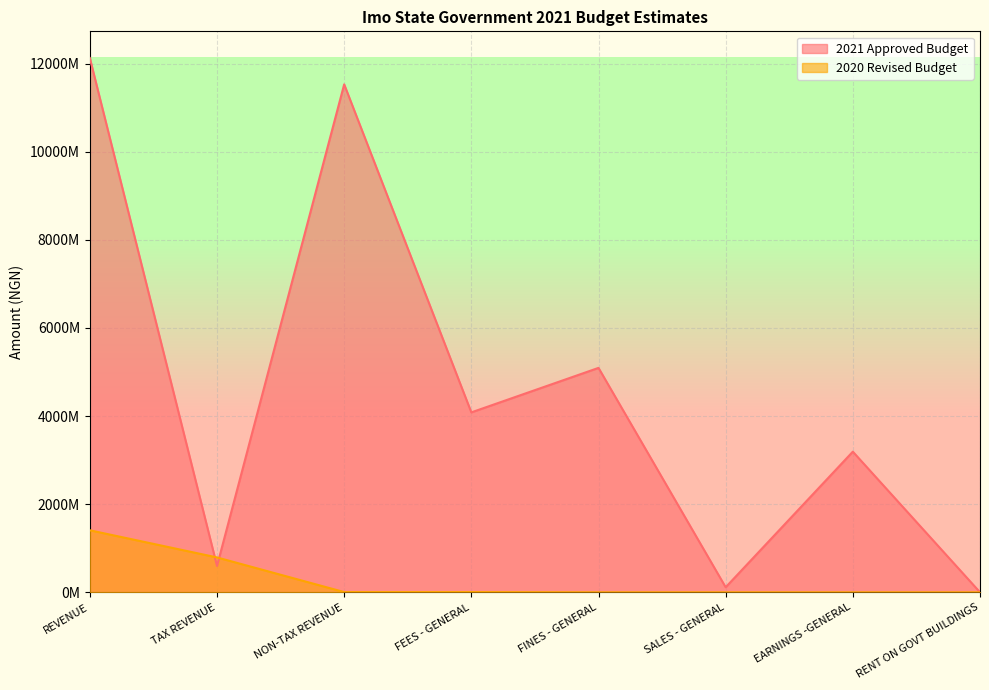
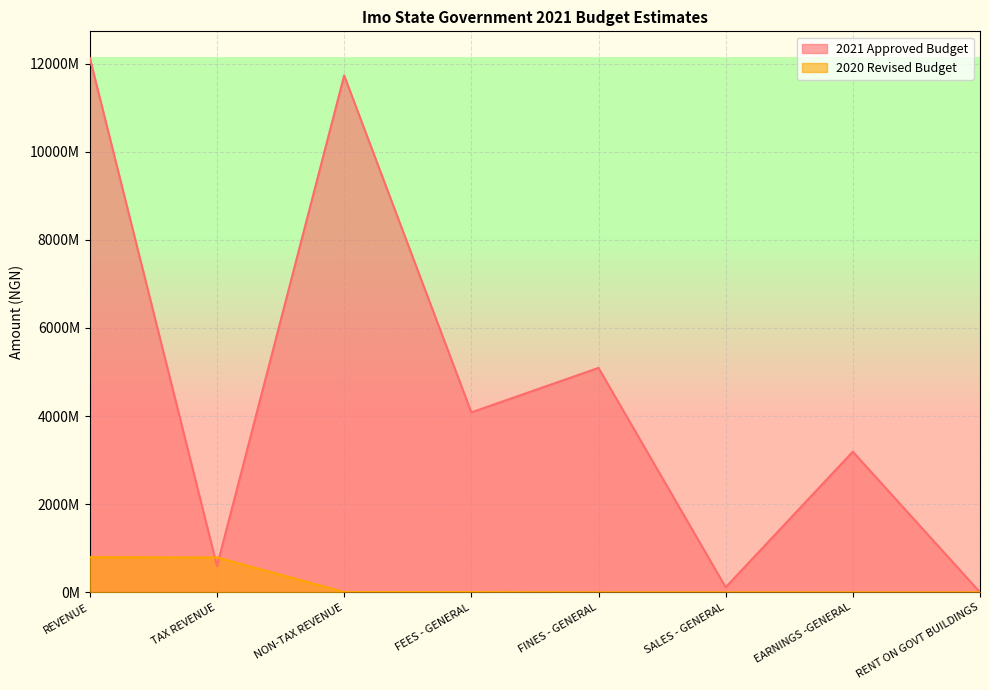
  {
    "2021 Approved Budget": {
      "REVENUE": 12100000000,
      "TAX REVENUE": 600000000,
-     "NON-TAX REVENUE": 11500000000,
+     "NON-TAX REVENUE": 11700000000,
      "FEES - GENERAL": 4100000000,
      "FINES - GENERAL": 5100000000,
      "SALES - GENERAL": 100000000,
      "EARNINGS -GENERAL": 3200000000
    },
    "2020 Revised Budget": {
-     "REVENUE": 1400000000,
+     "REVENUE": 800000000,
      "TAX REVENUE": 800000000,
      "NON-TAX REVENUE": 0,
      "FEES - GENERAL": 0,
      "FINES - GENERAL": 0,
      "SALES - GENERAL": 0,
      "EARNINGS -GENERAL": 0
    }
  }
